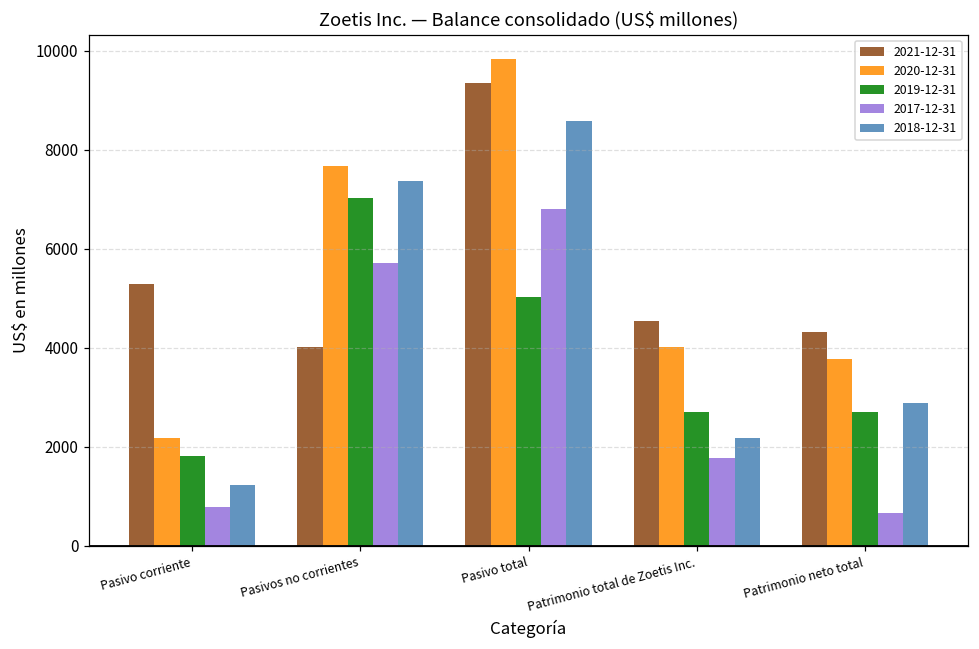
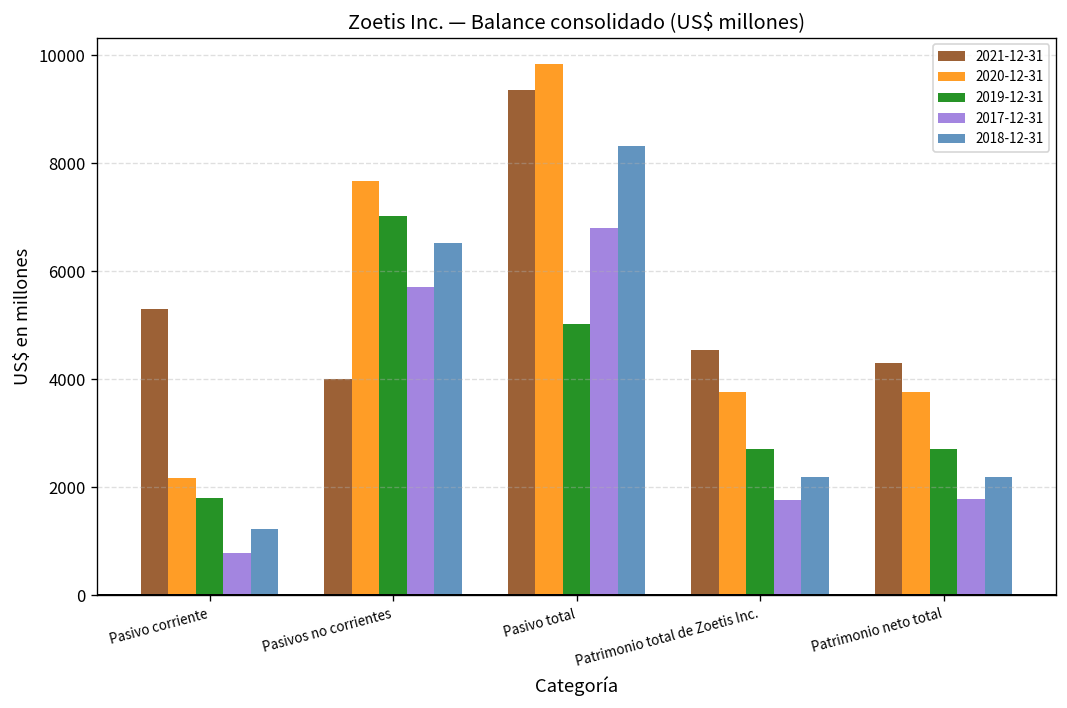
  {
    "2021-12-31": {
      "Pasivo corriente": 5300,
      "Pasivos no corrientes": 4000,
      "Pasivo total": 9400,
      "Patrimonio total de Zoetis Inc.": 4500,
      "Patrimonio neto total": 4300
    },
    "2020-12-31": {
      "Pasivo corriente": 2200,
      "Pasivos no corrientes": 7700,
      "Pasivo total": 9800,
-     "Patrimonio total de Zoetis Inc.": 4000,
+     "Patrimonio total de Zoetis Inc.": 3800,
      "Patrimonio neto total": 3800
    },
    "2019-12-31": {
      "Pasivo corriente": 1800,
      "Pasivos no corrientes": 7000,
      "Pasivo total": 5000,
      "Patrimonio total de Zoetis Inc.": 2700,
      "Patrimonio neto total": 2700
    },
    "2017-12-31": {
      "Pasivo corriente": 800,
      "Pasivos no corrientes": 5700,
      "Pasivo total": 6800,
      "Patrimonio total de Zoetis Inc.": 1800,
-     "Patrimonio neto total": 700
+     "Patrimonio neto total": 1800
    },
    "2018-12-31": {
      "Pasivo corriente": 1200,
-     "Pasivos no corrientes": 7400,
-     "Pasivo total": 8600,
+     "Pasivos no corrientes": 6500,
+     "Pasivo total": 8300,
      "Patrimonio total de Zoetis Inc.": 2200,
-     "Patrimonio neto total": 2900
+     "Patrimonio neto total": 2200
    }
  }
